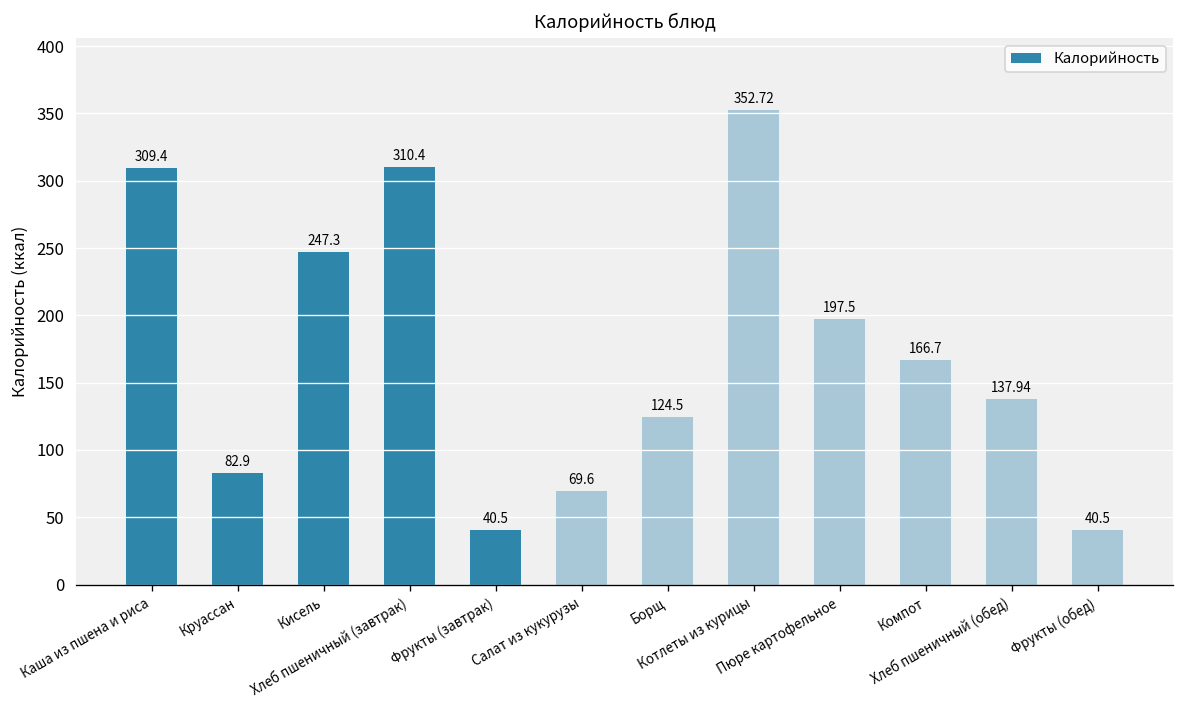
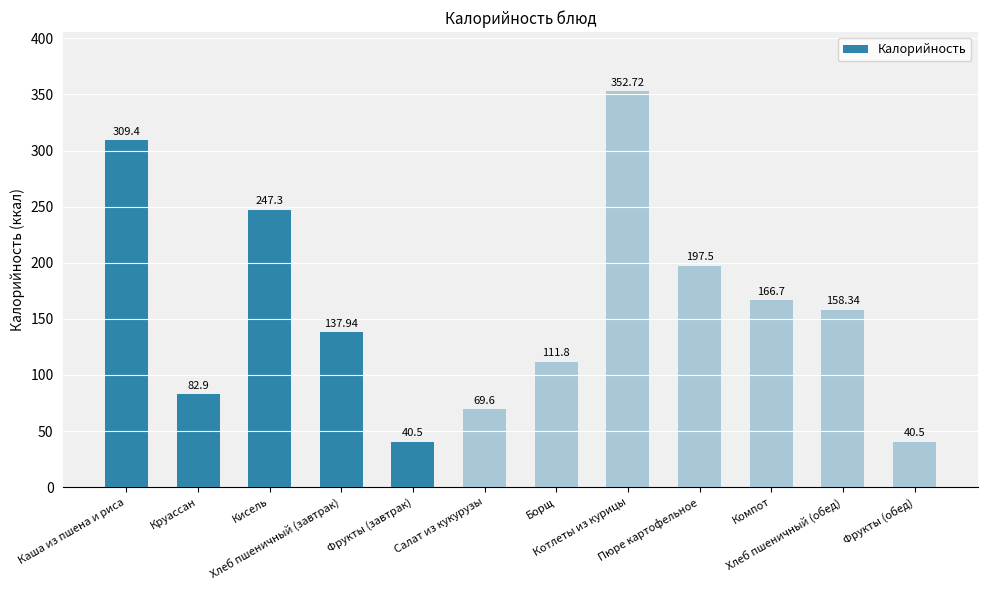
  {
    "Каша из пшена и риса": 309.4,
    "Круассан": 82.9,
    "Кисель": 247.3,
-   "Хлеб пшеничный (завтрак)": 310.4,
+   "Хлеб пшеничный (завтрак)": 137.94,
    "Фрукты (завтрак)": 40.5,
    "Салат из кукурузы": 69.6,
-   "Борщ": 124.5,
+   "Борщ": 111.8,
    "Котлеты из курицы": 352.72,
    "Пюре картофельное": 197.5,
    "Компот": 166.7,
-   "Хлеб пшеничный (обед)": 137.94,
+   "Хлеб пшеничный (обед)": 158.34,
    "Фрукты (обед)": 40.5
  }
